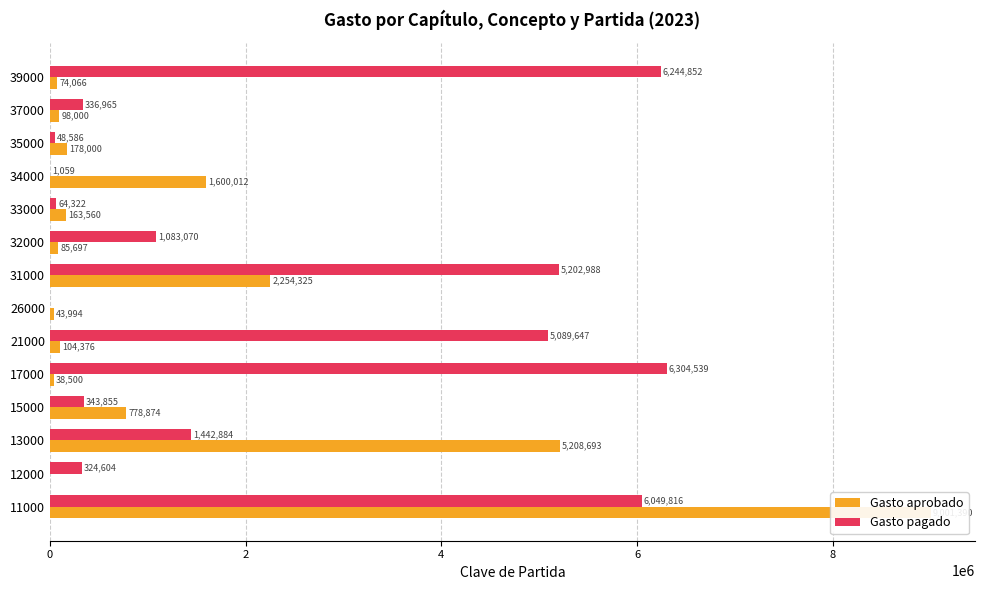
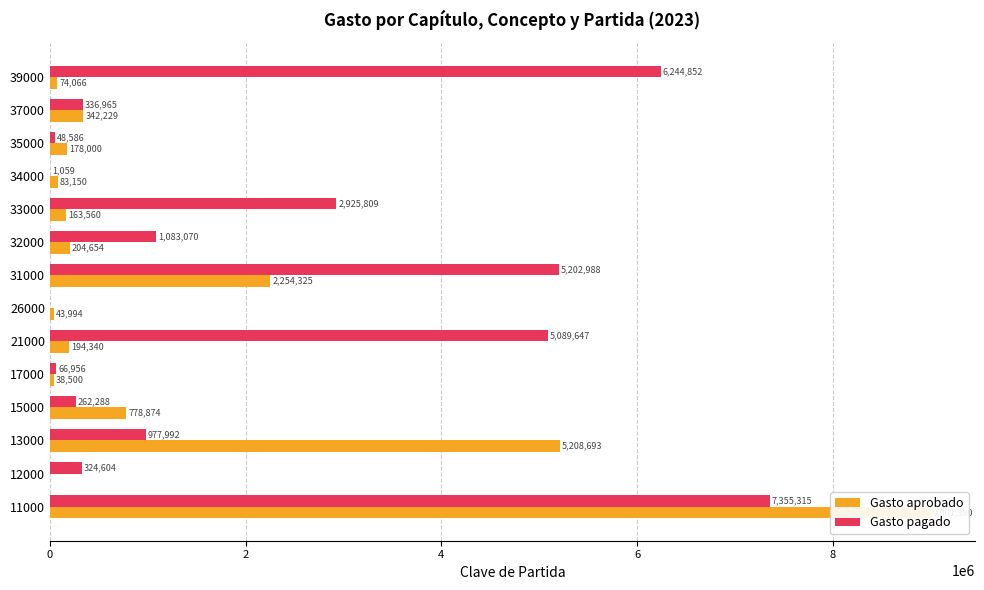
  {
    "Gasto aprobado": {
      "39000": "74,066",
-     "37000": "98,000",
+     "37000": "342,229",
      "35000": "178,000",
-     "34000": "1,600,012",
+     "34000": "83,150",
      "33000": "163,560",
-     "32000": "85,697",
+     "32000": "204,654",
      "31000": "2,254,325",
      "26000": "43,994",
-     "21000": "104,376",
+     "21000": "194,340",
      "17000": "38,500",
      "15000": "778,874",
      "13000": "5,208,693"
    },
    "Gasto pagado": {
      "39000": "6,244,852",
      "37000": "336,965",
      "35000": "48,586",
      "34000": "1,059",
-     "33000": "64,322",
+     "33000": "2,925,809",
      "32000": "1,083,070",
      "31000": "5,202,988",
      "21000": "5,089,647",
-     "17000": "6,304,539",
-     "15000": "343,855",
-     "13000": "1,442,884",
+     "17000": "66,956",
+     "15000": "262,288",
+     "13000": "977,992",
      "12000": "324,604",
-     "11000": "6,049,816"
+     "11000": "7,355,315"
    }
  }
